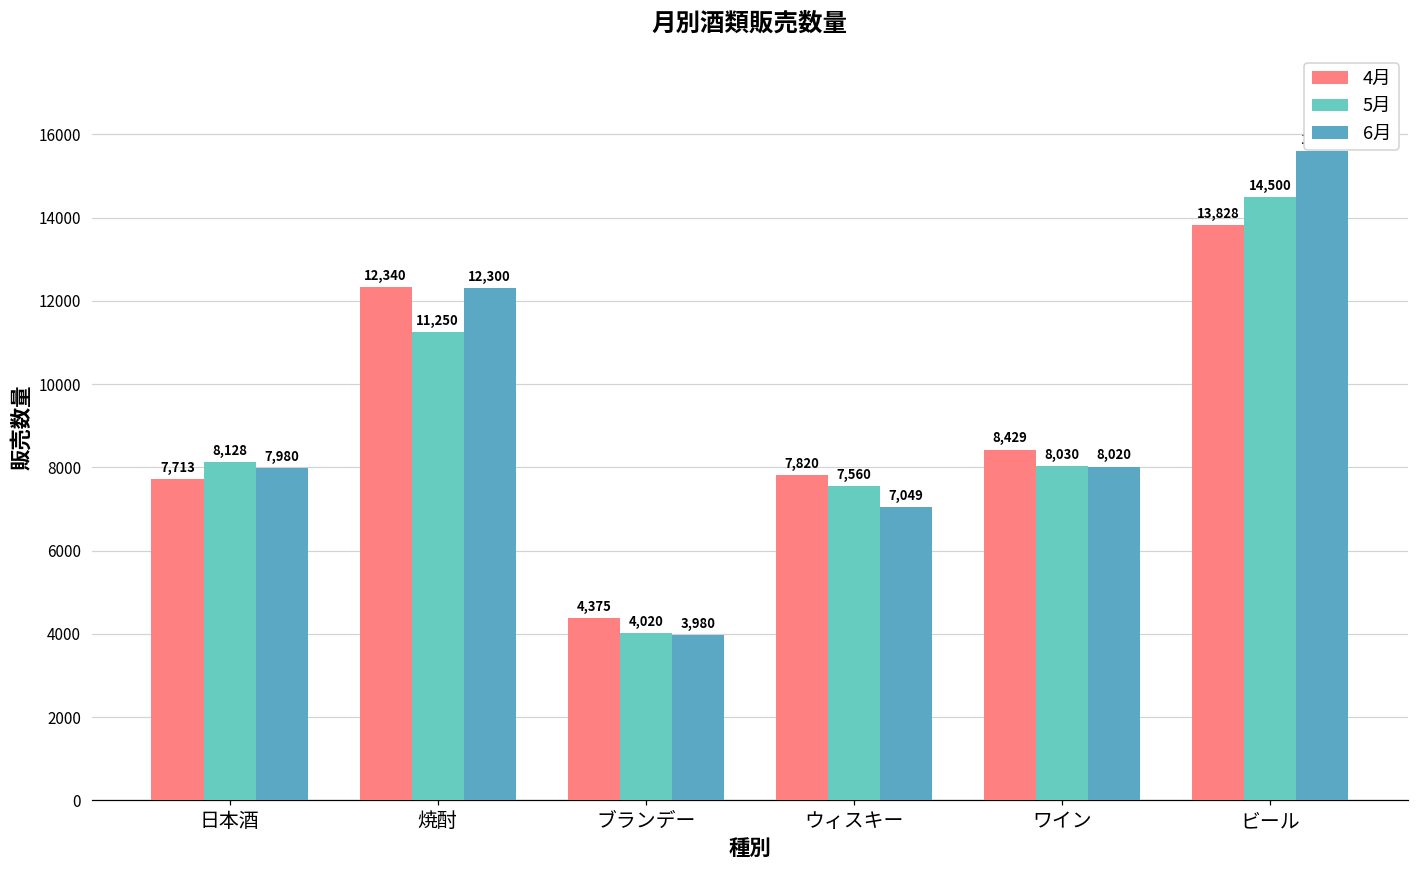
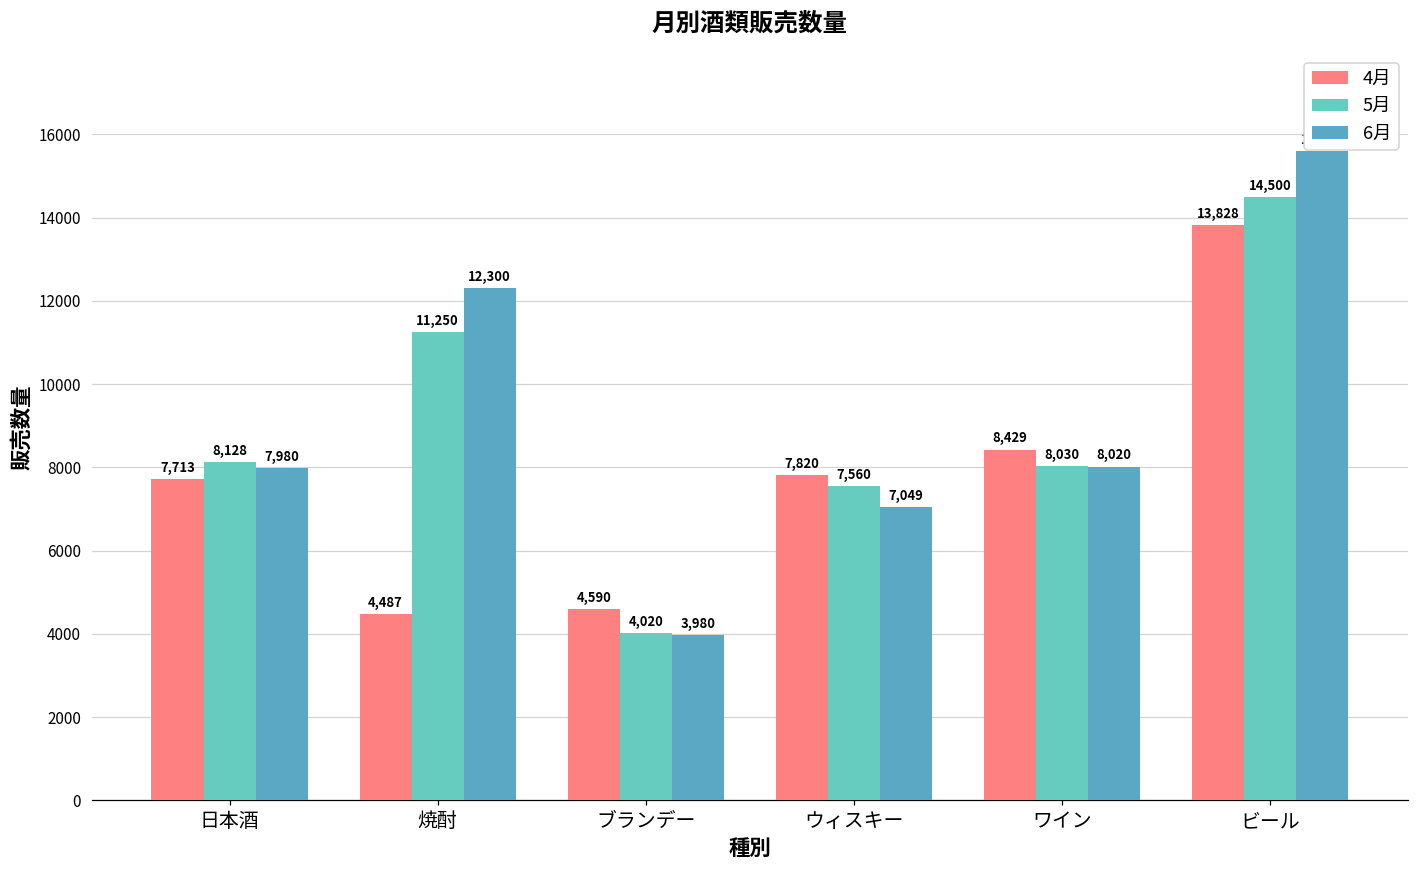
  {
    "4月": {
      "日本酒": "7,713",
-     "焼酎": "12,340",
-     "ブランデー": "4,375",
+     "焼酎": "4,487",
+     "ブランデー": "4,590",
      "ウィスキー": "7,820",
      "ワイン": "8,429",
      "ビール": "13,828"
    }
  }
